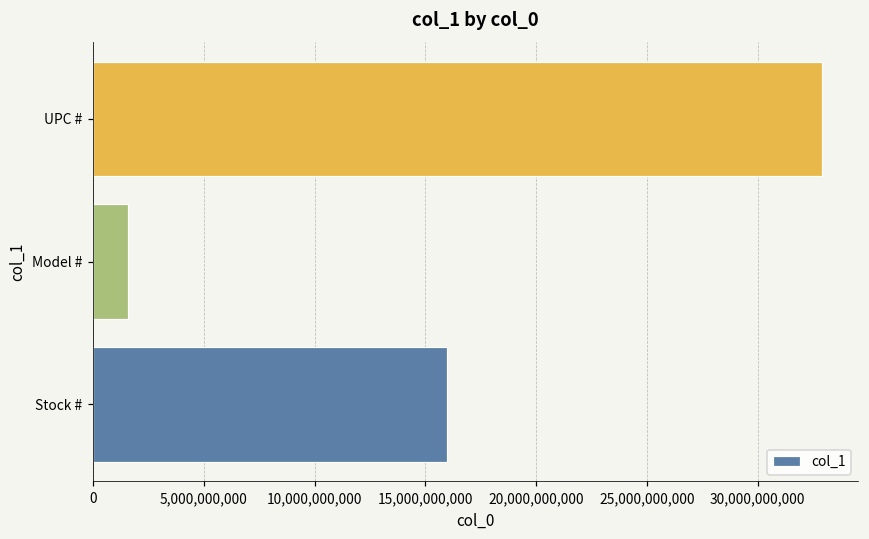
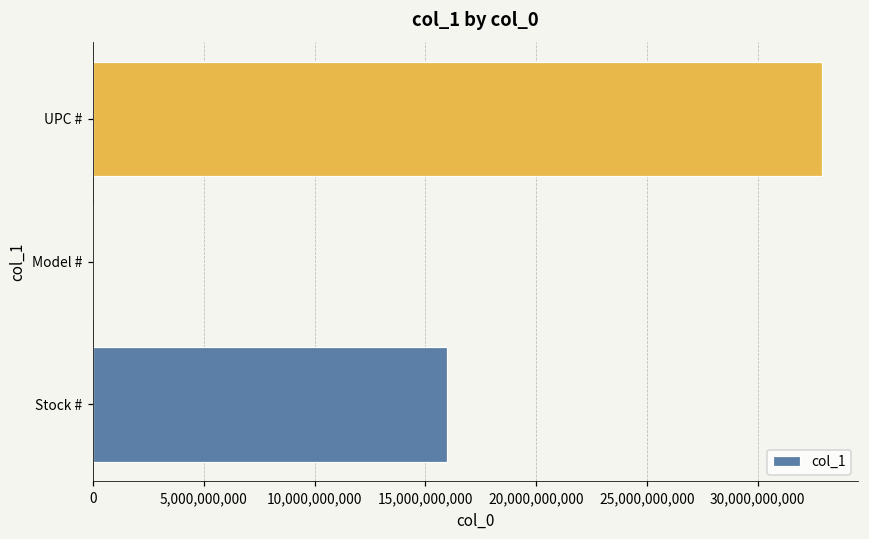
  {
    "UPC #": "32,900,000,000",
-   "Model #": "1,600,000,000",
+   "Model #": "0",
    "Stock #": "16,000,000,000"
  }
